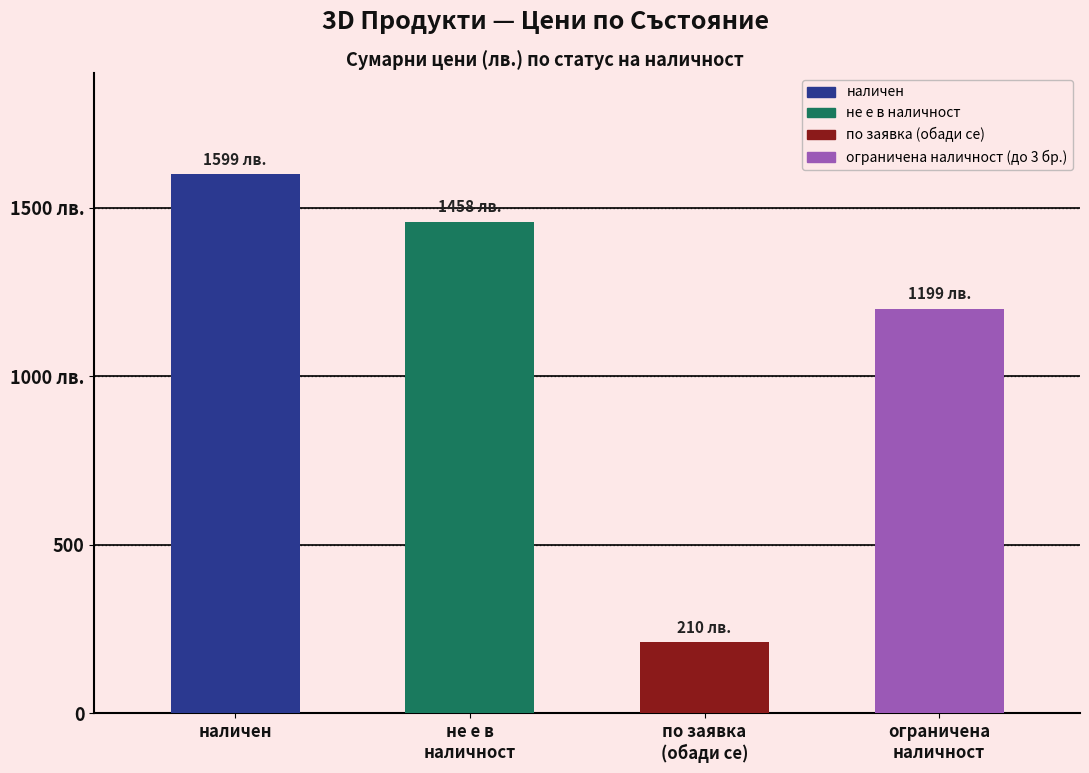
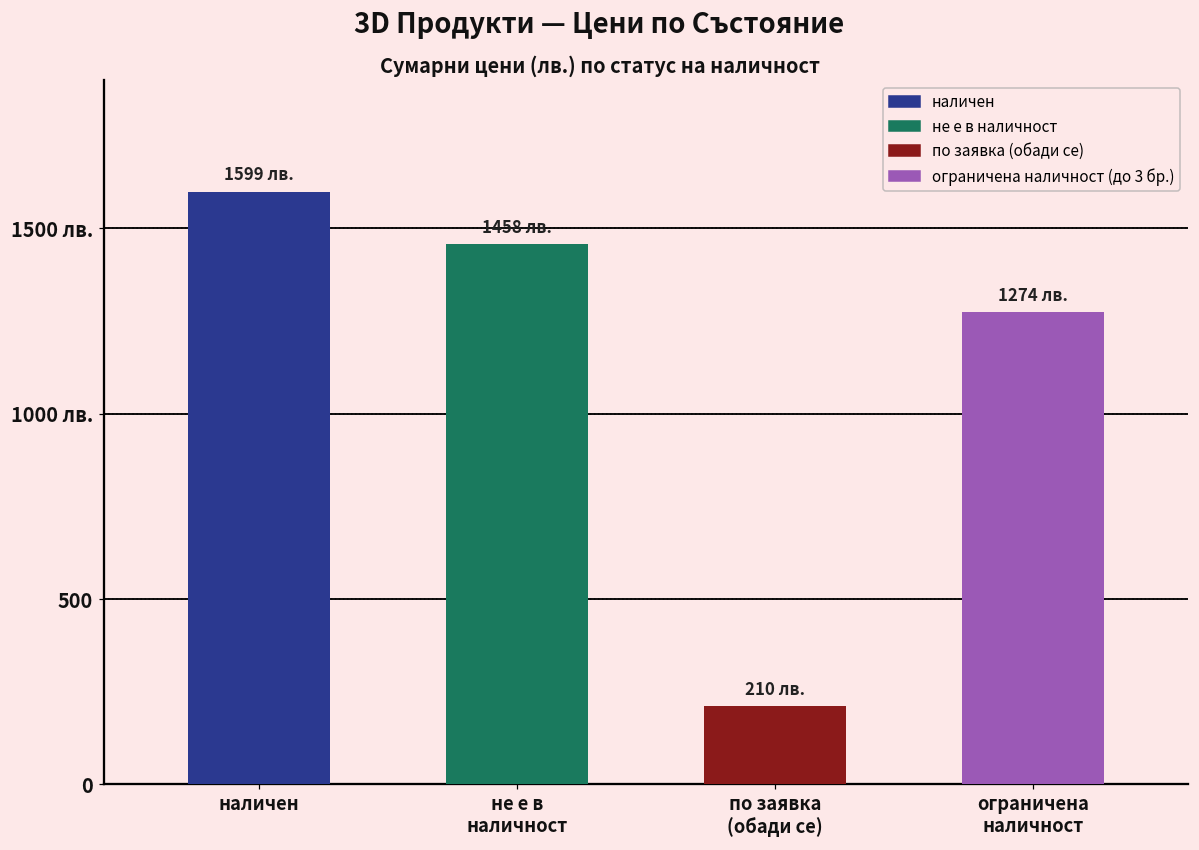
  {
    "наличен": 1599,
    "не е в наличност": 1458,
    "по заявка (обади се)": 210,
-   "ограничена наличност": 1199
+   "ограничена наличност": 1274
  }
